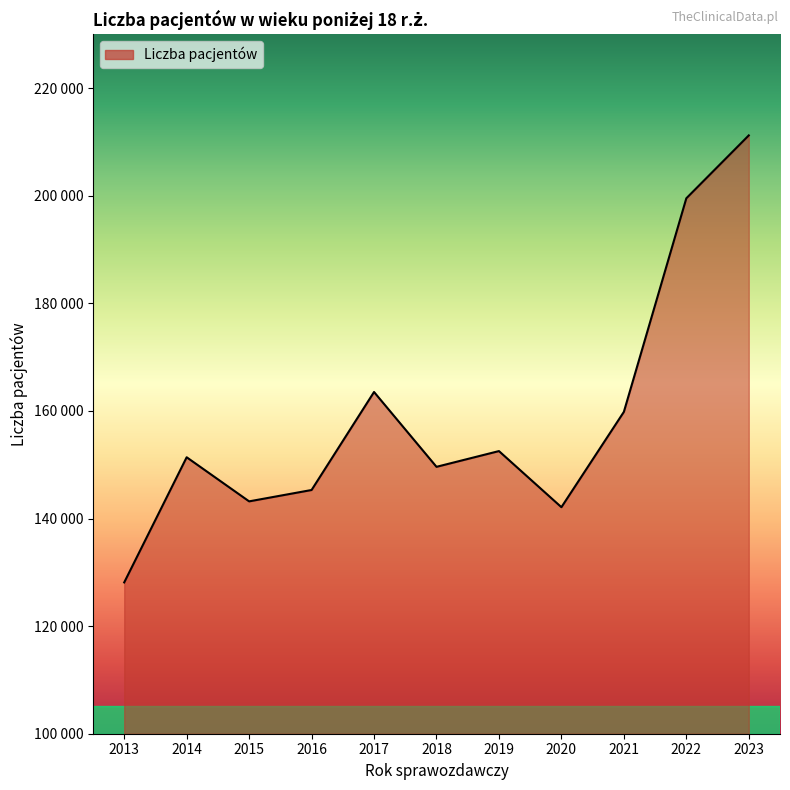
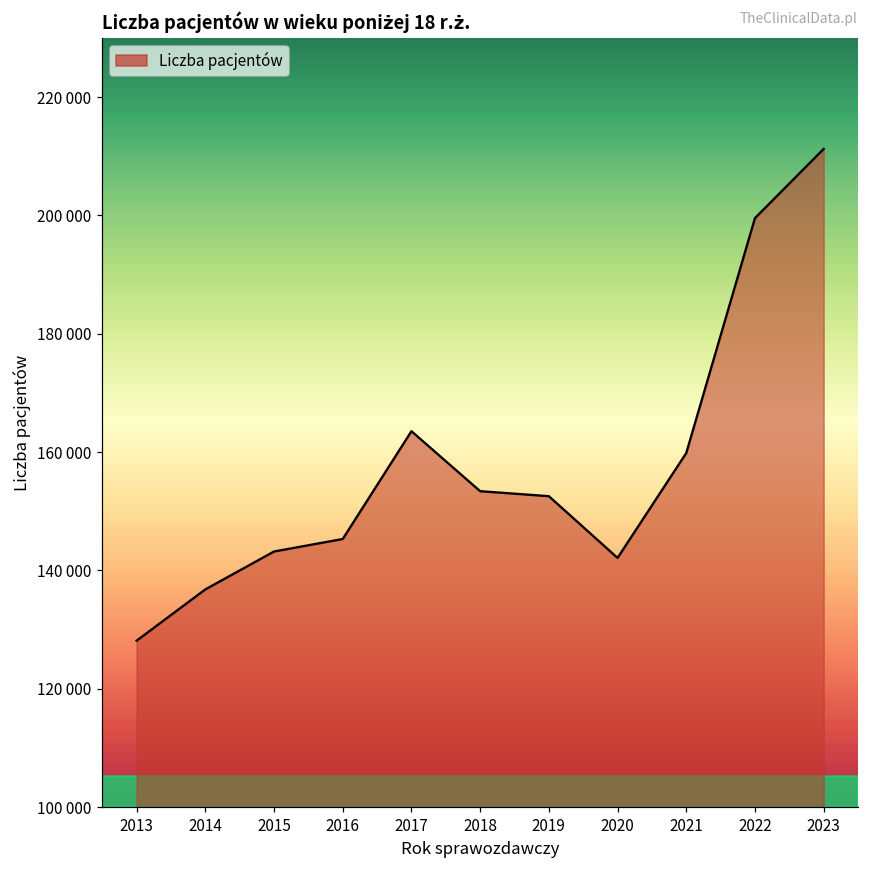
  {
    "2013": 128000,
-   "2014": 151000,
+   "2014": 137000,
    "2015": 143000,
    "2016": 145000,
    "2017": 164000,
-   "2018": 150000,
+   "2018": 153000,
    "2019": 153000,
    "2020": 142000,
    "2021": 160000,
    "2022": 200000,
    "2023": 211000
  }
